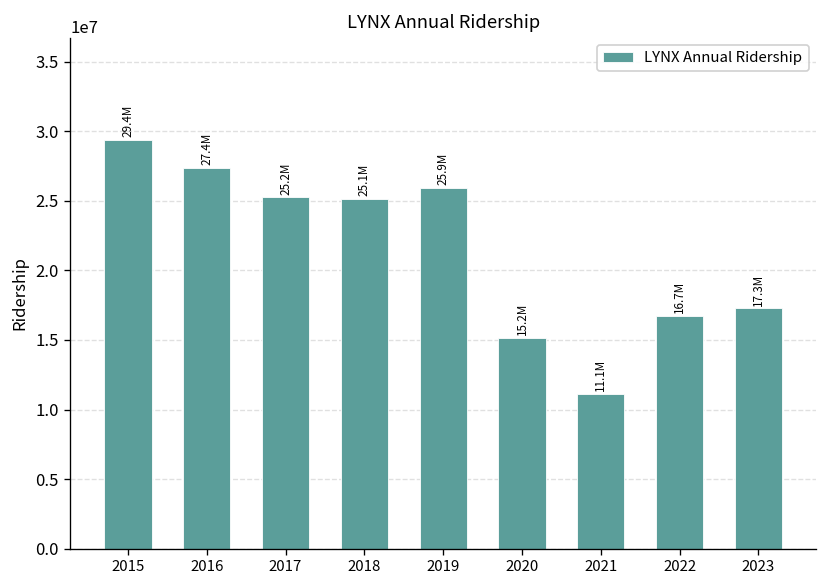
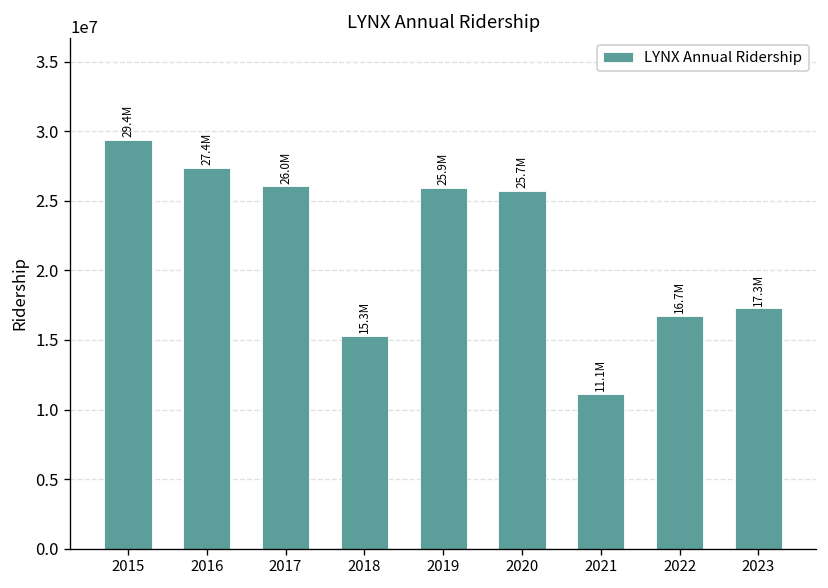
  {
    "2015": "29.4M",
    "2016": "27.4M",
-   "2017": "25.2M",
-   "2018": "25.1M",
+   "2017": "26.0M",
+   "2018": "15.3M",
    "2019": "25.9M",
-   "2020": "15.2M",
+   "2020": "25.7M",
    "2021": "11.1M",
    "2022": "16.7M",
    "2023": "17.3M"
  }
